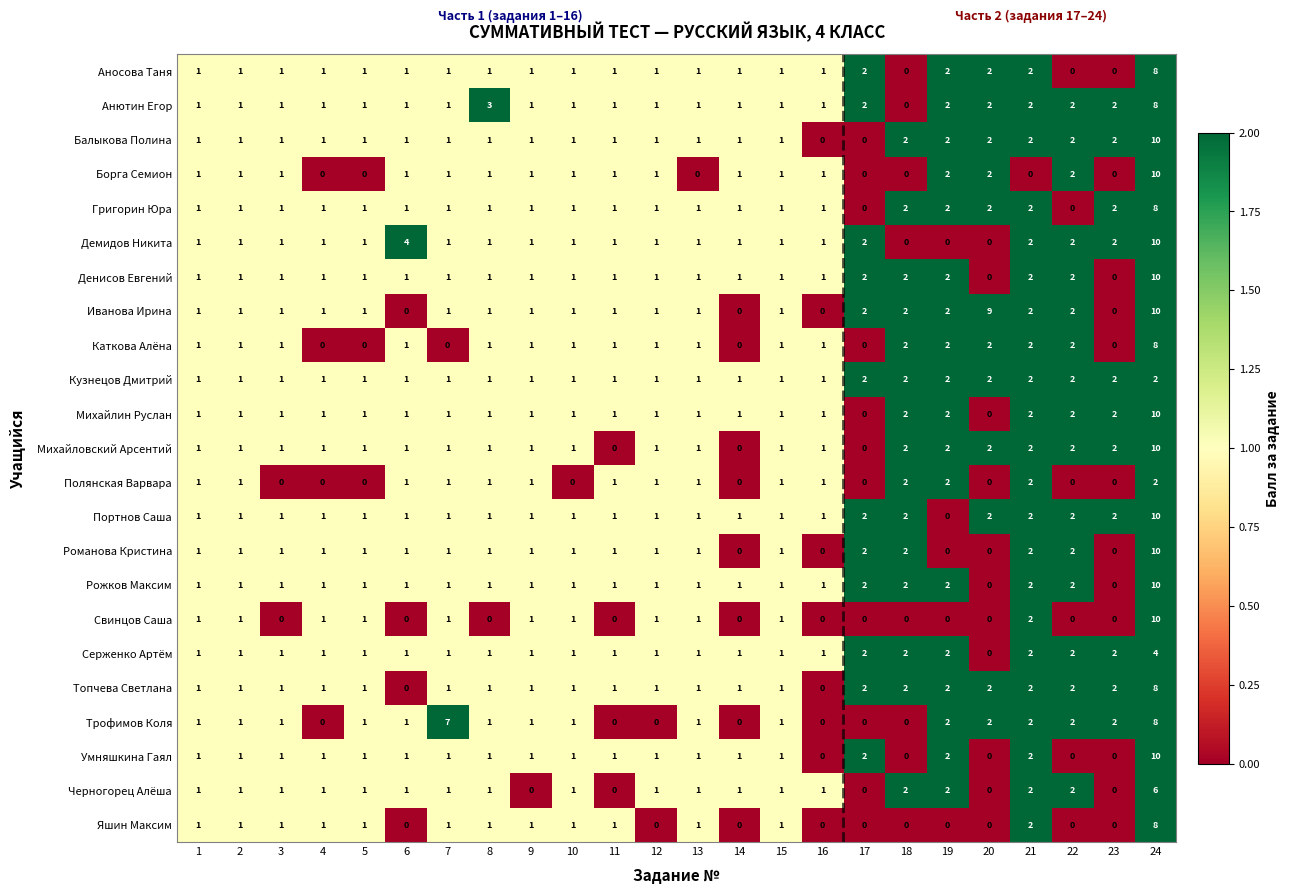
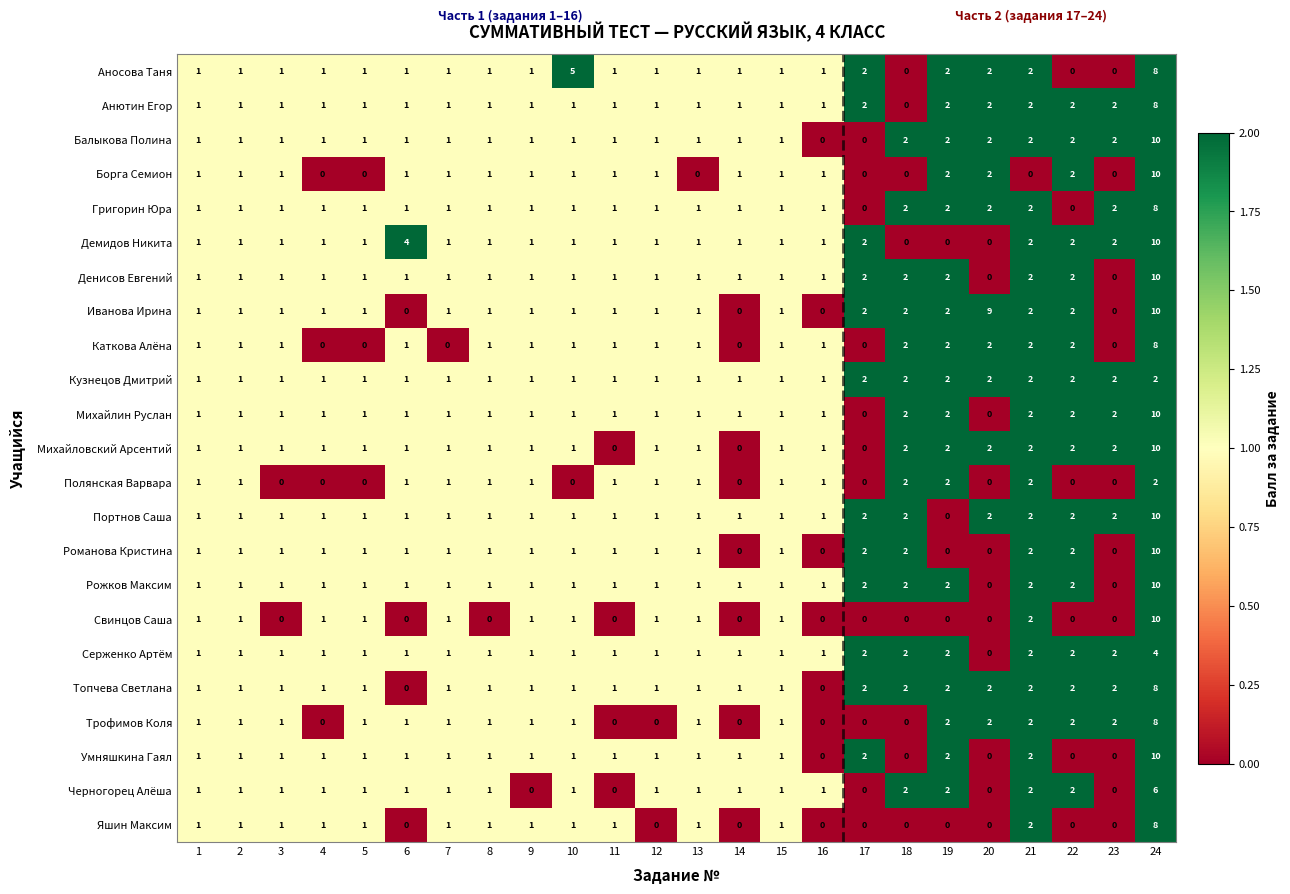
  {
    "Аносова Таня": {
      "1": 1,
      "2": 1,
      "3": 1,
      "4": 1,
      "5": 1,
      "6": 1,
      "7": 1,
      "8": 1,
      "9": 1,
-     "10": 1,
+     "10": 5,
      "11": 1,
      "12": 1,
      "13": 1,
      "14": 1,
      "15": 1,
      "16": 1,
      "17": 2,
      "18": 0,
      "19": 2,
      "20": 2,
      "21": 2,
      "22": 0,
      "23": 0,
      "24": 8
    },
    "Анютин Егор": {
      "1": 1,
      "2": 1,
      "3": 1,
      "4": 1,
      "5": 1,
      "6": 1,
      "7": 1,
-     "8": 3,
+     "8": 1,
      "9": 1,
      "10": 1,
      "11": 1,
      "12": 1,
      "13": 1,
      "14": 1,
      "15": 1,
      "16": 1,
      "17": 2,
      "18": 0,
      "19": 2,
      "20": 2,
      "21": 2,
      "22": 2,
      "23": 2,
      "24": 8
    },
    "Трофимов Коля": {
      "1": 1,
      "2": 1,
      "3": 1,
      "4": 0,
      "5": 1,
      "6": 1,
-     "7": 7,
+     "7": 1,
      "8": 1,
      "9": 1,
      "10": 1,
      "11": 0,
      "12": 0,
      "13": 1,
      "14": 0,
      "15": 1,
      "16": 0,
      "17": 0,
      "18": 0,
      "19": 2,
      "20": 2,
      "21": 2,
      "22": 2,
      "23": 2,
      "24": 8
    }
  }
